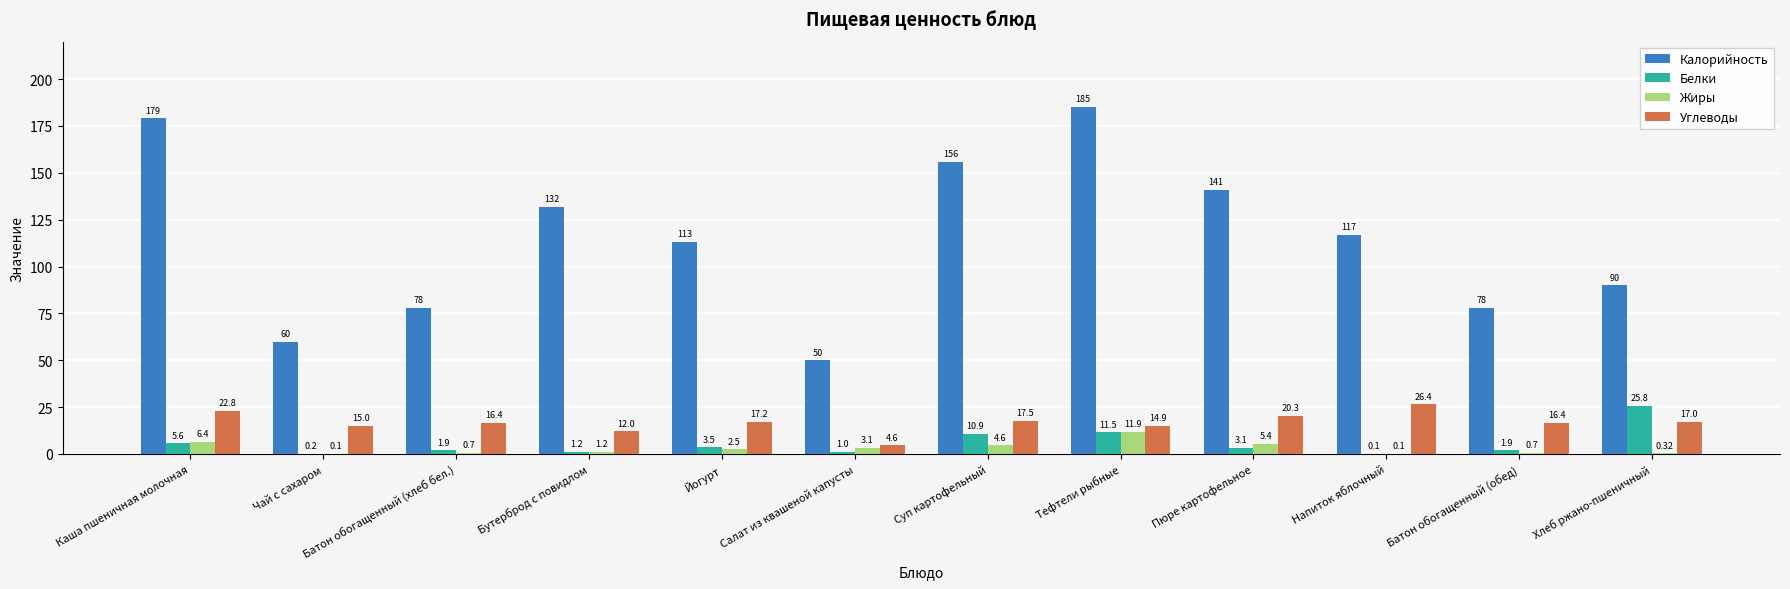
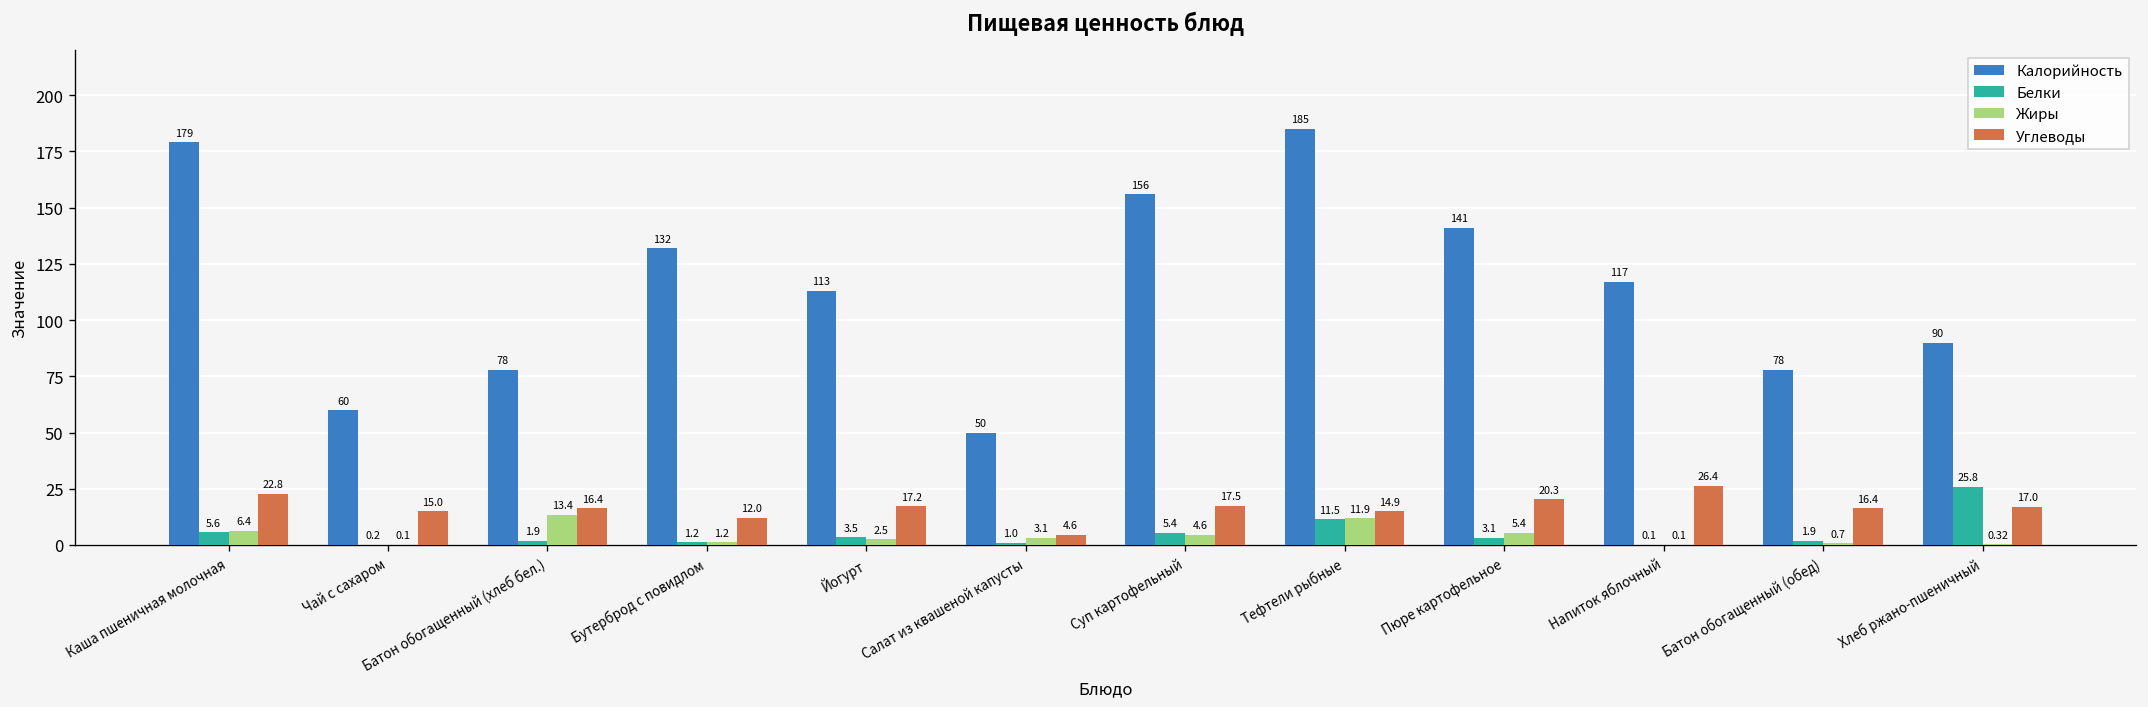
  {
    "Калорийность": {
      "Каша пшеничная молочная": 179,
      "Чай с сахаром": 60,
      "Батон обогащенный (хлеб бел.)": 78,
      "Бутерброд с повидлом": 132,
      "Йогурт": 113,
      "Салат из квашеной капусты": 50,
      "Суп картофельный": 156,
      "Тефтели рыбные": 185,
      "Пюре картофельное": 141,
      "Напиток яблочный": 117,
      "Батон обогащенный (обед)": 78,
      "Хлеб ржано-пшеничный": 90
    },
    "Белки": {
      "Каша пшеничная молочная": 5.6,
      "Чай с сахаром": 0.2,
      "Батон обогащенный (хлеб бел.)": 1.9,
      "Бутерброд с повидлом": 1.2,
      "Йогурт": 3.5,
      "Салат из квашеной капусты": 1.0,
-     "Суп картофельный": 10.9,
+     "Суп картофельный": 5.4,
      "Тефтели рыбные": 11.5,
      "Пюре картофельное": 3.1,
      "Напиток яблочный": 0.1,
      "Батон обогащенный (обед)": 1.9,
      "Хлеб ржано-пшеничный": 25.8
    },
    "Жиры": {
      "Каша пшеничная молочная": 6.4,
      "Чай с сахаром": 0.1,
-     "Батон обогащенный (хлеб бел.)": 0.7,
+     "Батон обогащенный (хлеб бел.)": 13.4,
      "Бутерброд с повидлом": 1.2,
      "Йогурт": 2.5,
      "Салат из квашеной капусты": 3.1,
      "Суп картофельный": 4.6,
      "Тефтели рыбные": 11.9,
      "Пюре картофельное": 5.4,
      "Напиток яблочный": 0.1,
      "Батон обогащенный (обед)": 0.7,
      "Хлеб ржано-пшеничный": 0.32
    },
    "Углеводы": {
      "Каша пшеничная молочная": 22.8,
      "Чай с сахаром": 15.0,
      "Батон обогащенный (хлеб бел.)": 16.4,
      "Бутерброд с повидлом": 12.0,
      "Йогурт": 17.2,
      "Салат из квашеной капусты": 4.6,
      "Суп картофельный": 17.5,
      "Тефтели рыбные": 14.9,
      "Пюре картофельное": 20.3,
      "Напиток яблочный": 26.4,
      "Батон обогащенный (обед)": 16.4,
      "Хлеб ржано-пшеничный": 17.0
    }
  }
